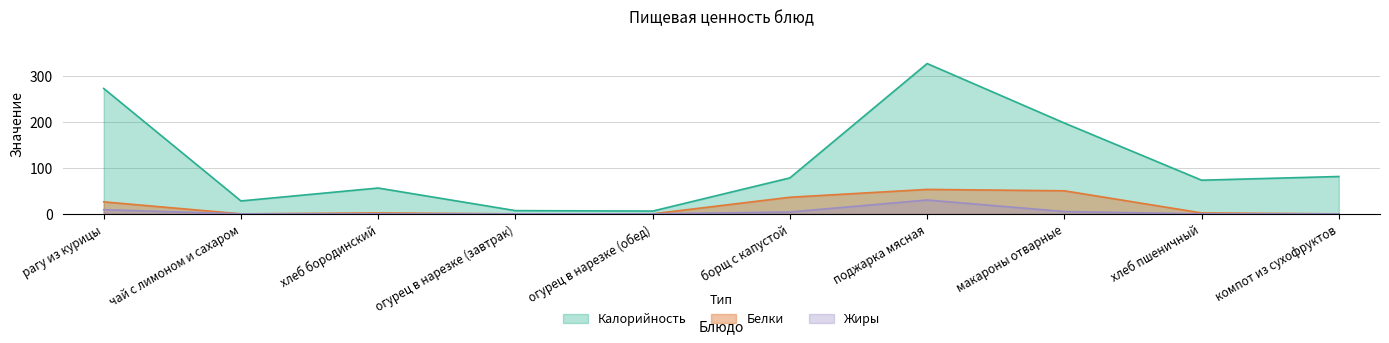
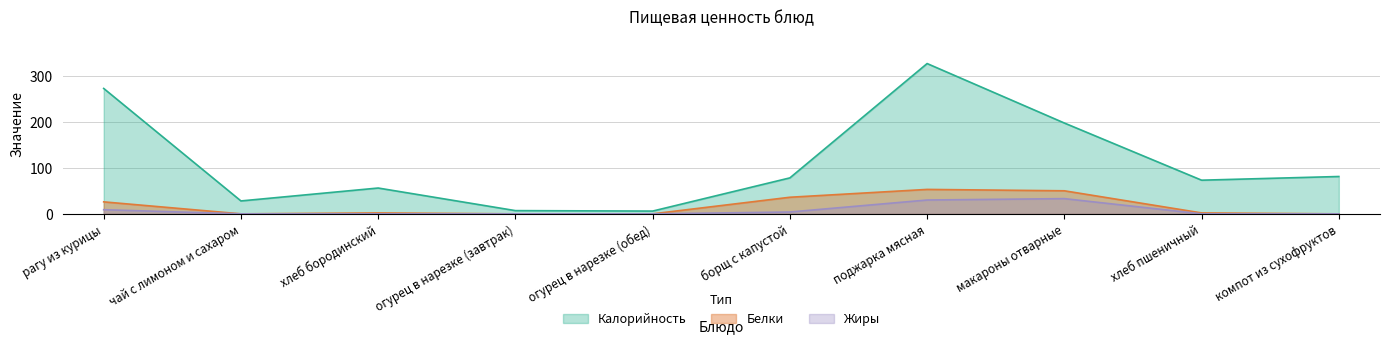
  {
    "Калорийность": {
      "рагу из курицы": 270,
      "чай с лимоном и сахаром": 30,
      "хлеб бородинский": 60,
      "огурец в нарезке (завтрак)": 10,
      "огурец в нарезке (обед)": 10,
      "борщ с капустой": 80,
      "поджарка мясная": 330,
      "макароны отварные": 200,
      "хлеб пшеничный": 70,
      "компот из сухофруктов": 80
    },
    "Белки": {
      "рагу из курицы": 30,
      "борщ с капустой": 40,
      "поджарка мясная": 50,
      "макароны отварные": 50
    },
    "Жиры": {
      "рагу из курицы": 10,
      "борщ с капустой": 0,
      "поджарка мясная": 30,
-     "макароны отварные": 10
+     "макароны отварные": 30
    }
  }
